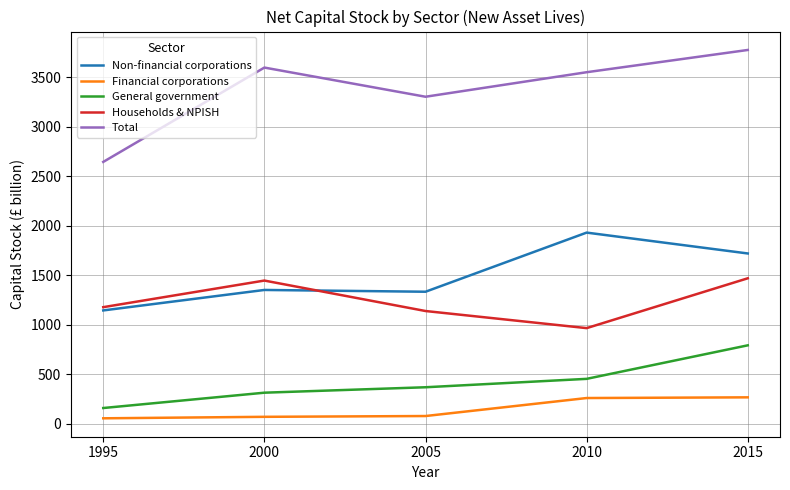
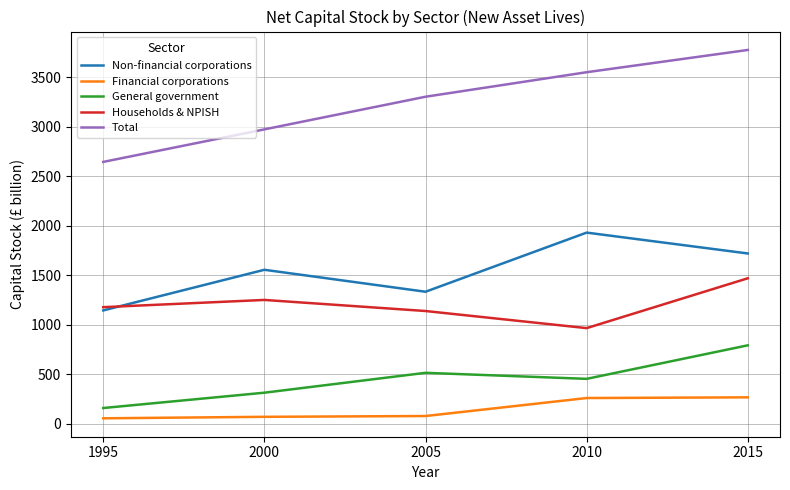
  {
    "Non-financial corporations": {
      "1995": 1100,
-     "2000": 1400,
+     "2000": 1600,
      "2005": 1300,
      "2010": 1900,
      "2015": 1700
    },
    "Financial corporations": {
      "1995": 100,
      "2000": 100,
      "2005": 100,
      "2010": 300,
      "2015": 300
    },
    "General government": {
      "1995": 200,
      "2000": 300,
-     "2005": 400,
+     "2005": 500,
      "2010": 500,
      "2015": 800
    },
    "Households & NPISH": {
      "1995": 1200,
-     "2000": 1400,
+     "2000": 1300,
      "2005": 1100,
      "2010": 1000,
      "2015": 1500
    },
    "Total": {
      "1995": 2600,
-     "2000": 3600,
+     "2000": 3000,
      "2005": 3300,
      "2010": 3600,
      "2015": 3800
    }
  }
